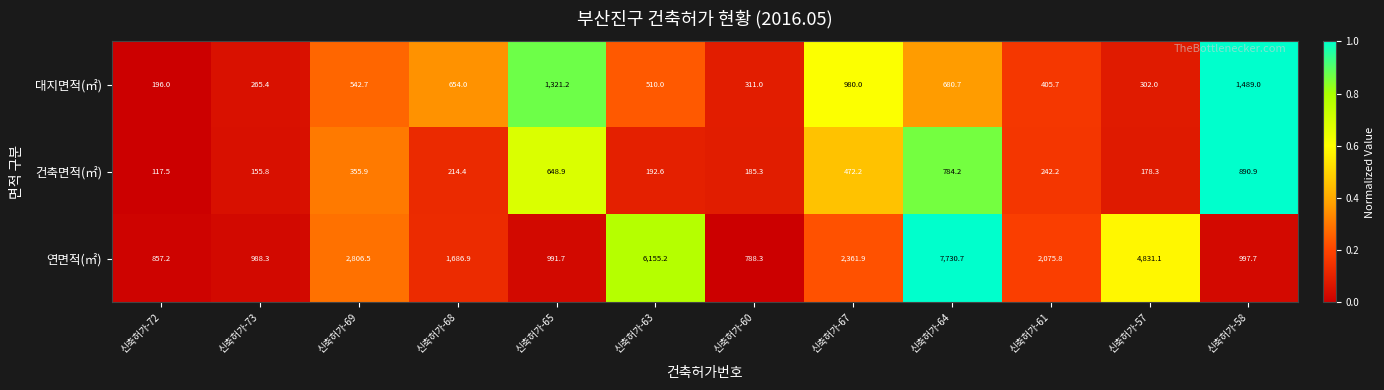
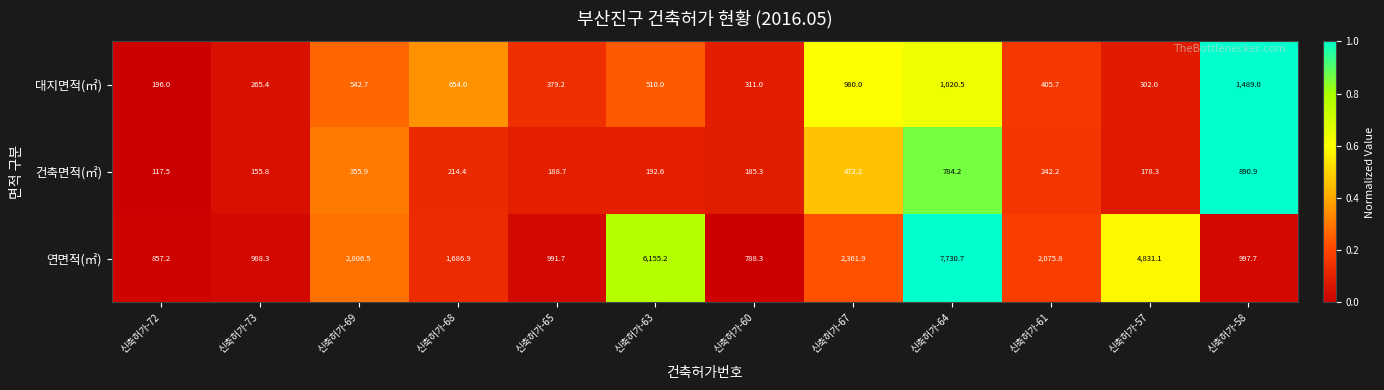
  {
    "대지면적(㎡)": {
      "신축허가-72": "196.0",
      "신축허가-73": "265.4",
      "신축허가-69": "542.7",
      "신축허가-68": "654.0",
-     "신축허가-65": "1,321.2",
+     "신축허가-65": "379.2",
      "신축허가-63": "510.0",
      "신축허가-60": "311.0",
      "신축허가-67": "980.0",
-     "신축허가-64": "680.7",
+     "신축허가-64": "1,020.5",
      "신축허가-61": "405.7",
      "신축허가-57": "302.0"
    },
    "건축면적(㎡)": {
      "신축허가-72": "117.5",
      "신축허가-73": "155.8",
      "신축허가-69": "355.9",
      "신축허가-68": "214.4",
-     "신축허가-65": "648.9",
+     "신축허가-65": "188.7",
      "신축허가-63": "192.6",
      "신축허가-60": "185.3",
      "신축허가-67": "472.2",
      "신축허가-64": "784.2",
      "신축허가-61": "242.2",
      "신축허가-57": "178.3",
      "신축허가-58": "890.9"
    },
    "연면적(㎡)": {
      "신축허가-72": "857.2",
      "신축허가-73": "988.3",
      "신축허가-69": "2,806.5",
      "신축허가-68": "1,686.9",
      "신축허가-65": "991.7",
      "신축허가-63": "6,155.2",
      "신축허가-60": "788.3",
      "신축허가-67": "2,361.9",
      "신축허가-64": "7,730.7",
      "신축허가-61": "2,075.8",
      "신축허가-57": "4,831.1",
      "신축허가-58": "997.7"
    }
  }
